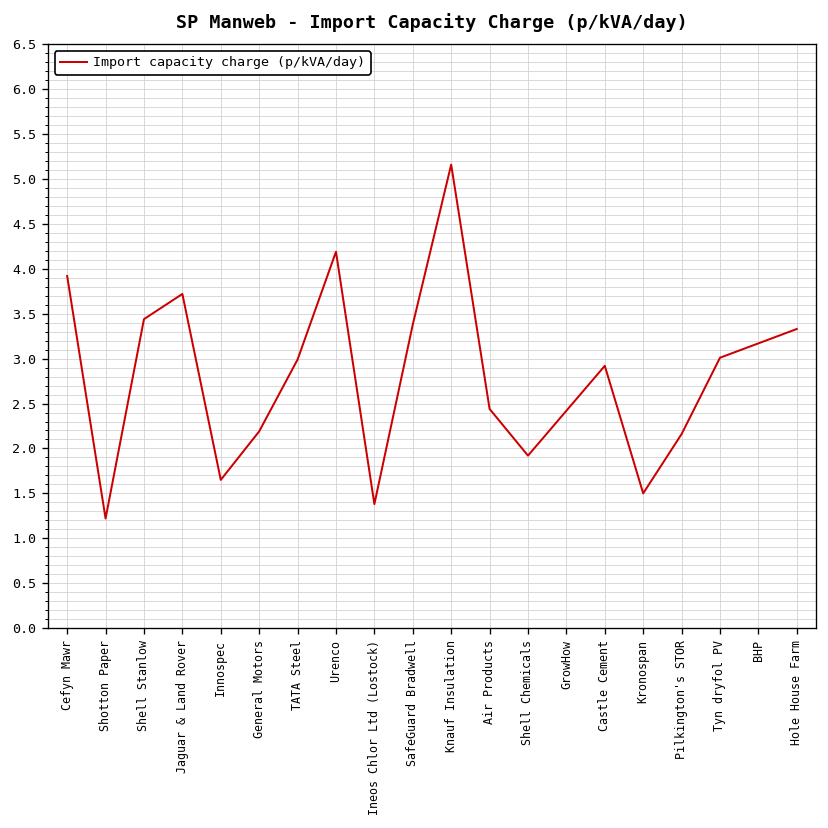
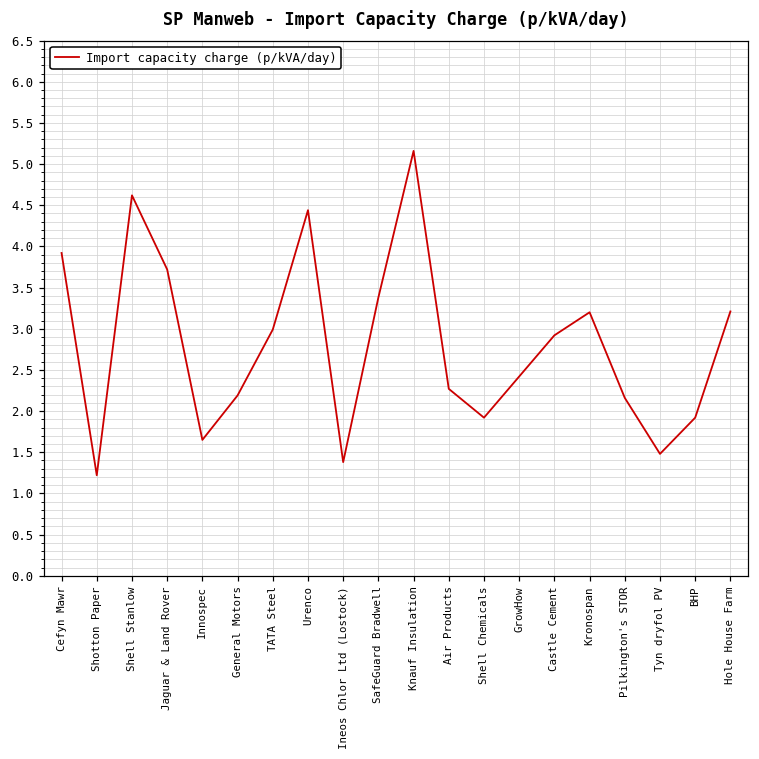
  {
    "Cefyn Mawr": 3.9,
    "Shotton Paper": 1.2,
-   "Shell Stanlow": 3.4,
+   "Shell Stanlow": 4.6,
    "Jaguar & Land Rover": 3.7,
    "Innospec": 1.7,
    "General Motors": 2.2,
    "TATA Steel": 3.0,
-   "Urenco": 4.2,
+   "Urenco": 4.4,
    "Ineos Chlor Ltd (Lostock)": 1.4,
    "SafeGuard Bradwell": 3.4,
    "Knauf Insulation": 5.2,
-   "Air Products": 2.4,
+   "Air Products": 2.3,
    "Shell Chemicals": 1.9,
    "GrowHow": 2.4,
    "Castle Cement": 2.9,
-   "Kronospan": 1.5,
+   "Kronospan": 3.2,
    "Pilkington's STOR": 2.2,
-   "Tyn dryfol PV": 3.0,
-   "BHP": 3.2,
-   "Hole House Farm": 3.3
+   "Tyn dryfol PV": 1.5,
+   "BHP": 1.9,
+   "Hole House Farm": 3.2
  }
